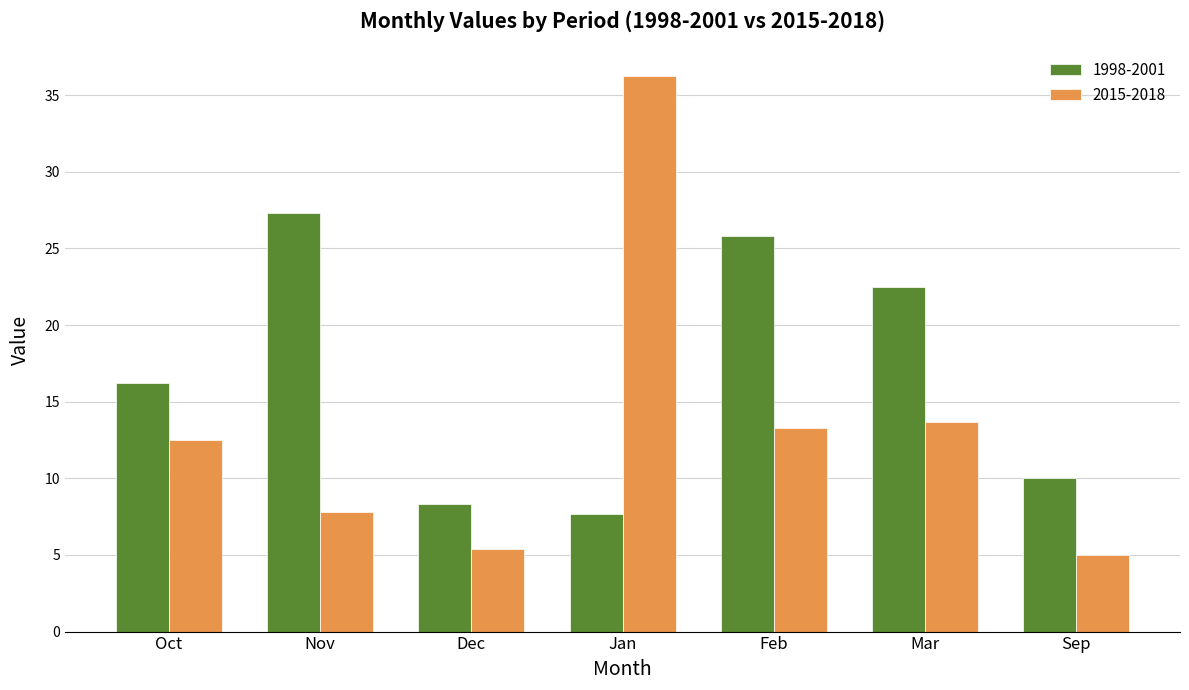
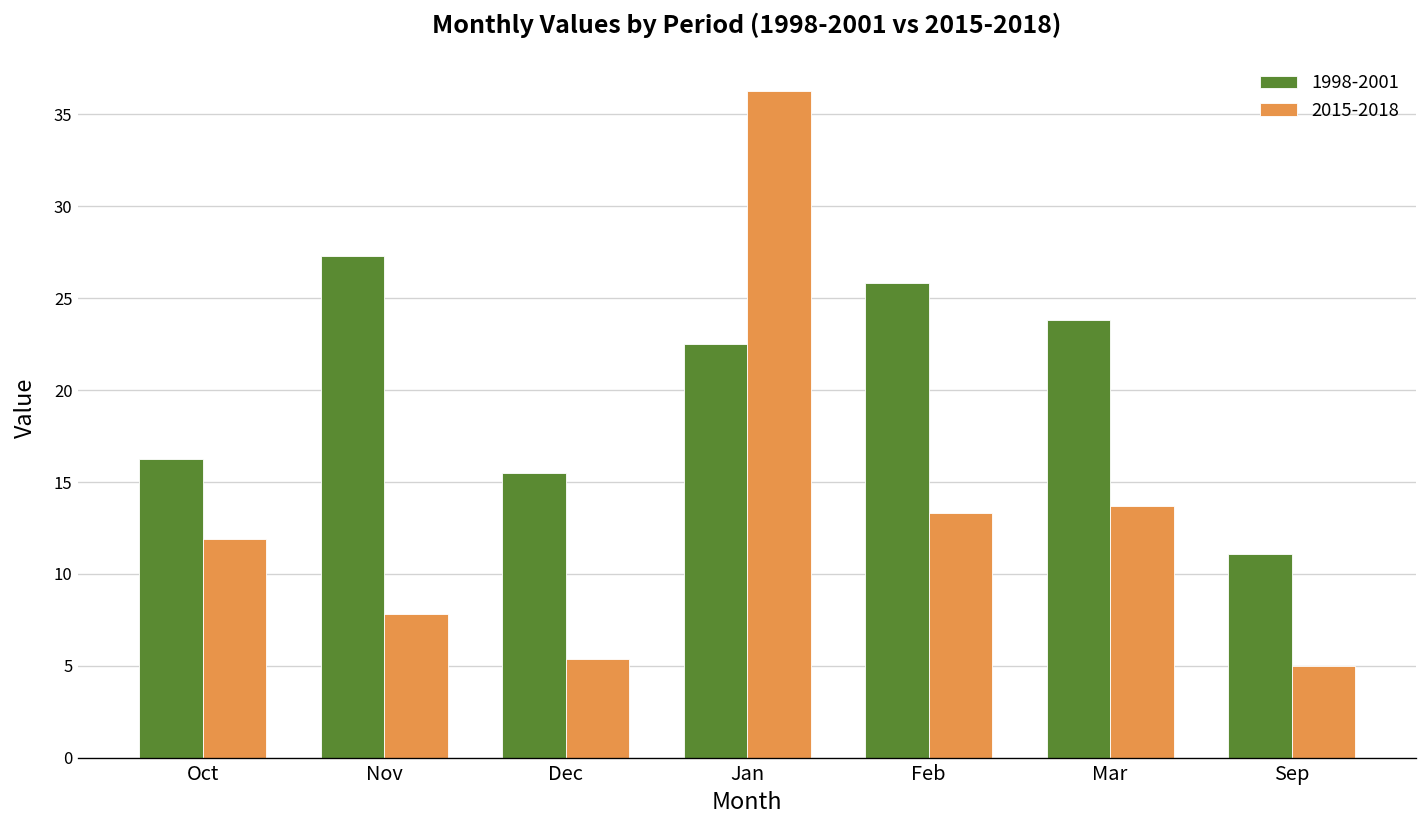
  {
    "1998-2001": {
      "Oct": 16.3,
      "Nov": 27.3,
-     "Dec": 8.3,
-     "Jan": 7.7,
+     "Dec": 15.5,
+     "Jan": 22.5,
      "Feb": 25.8,
-     "Mar": 22.5,
-     "Sep": 10.0
+     "Mar": 23.8,
+     "Sep": 11.1
    },
    "2015-2018": {
-     "Oct": 12.5,
+     "Oct": 11.9,
      "Nov": 7.8,
      "Dec": 5.4,
      "Jan": 36.3,
      "Feb": 13.3,
      "Mar": 13.7,
      "Sep": 5.0
    }
  }
